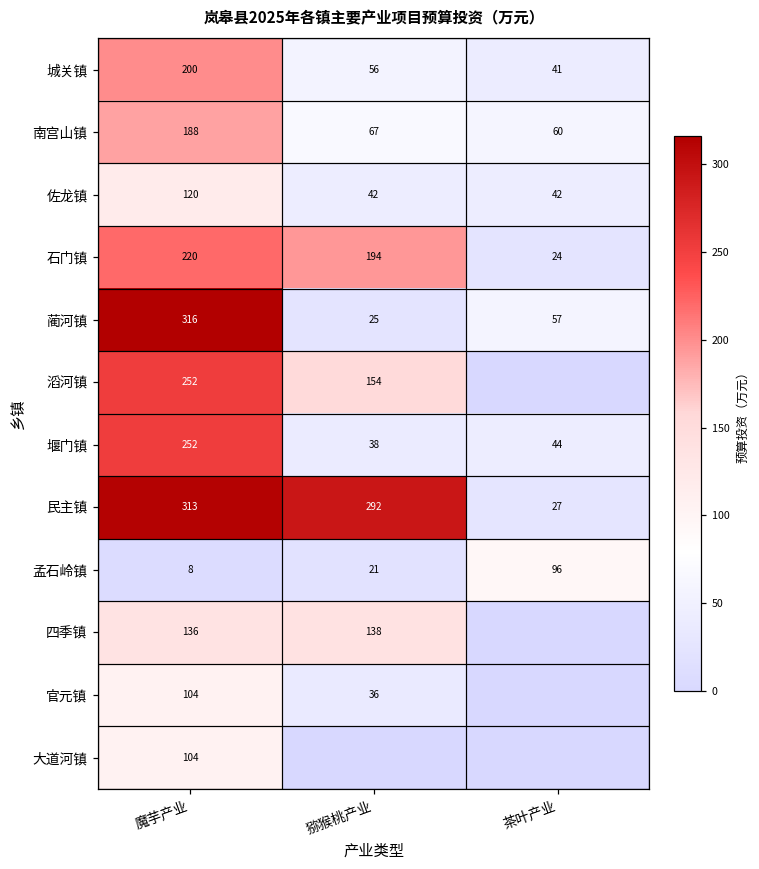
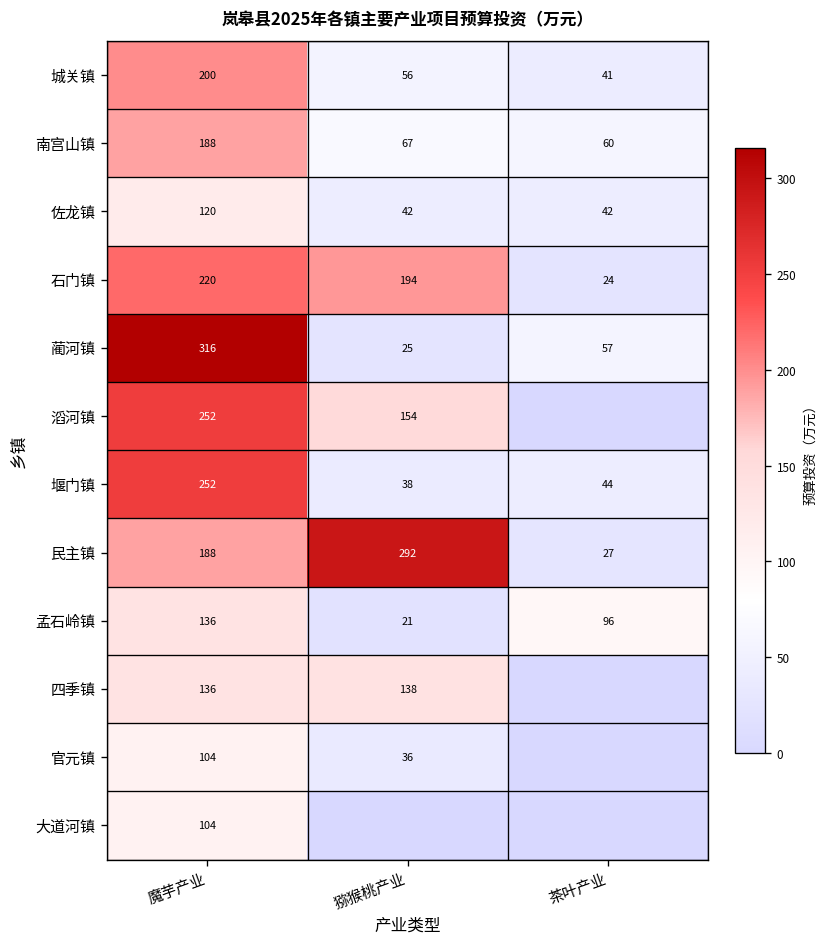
  {
    "城关镇": {
      "魔芋产业": 200,
      "猕猴桃产业": 56,
      "茶叶产业": 41
    },
    "南宫山镇": {
      "魔芋产业": 188,
      "猕猴桃产业": 67,
      "茶叶产业": 60
    },
    "佐龙镇": {
      "魔芋产业": 120,
      "猕猴桃产业": 42,
      "茶叶产业": 42
    },
    "石门镇": {
      "魔芋产业": 220,
      "猕猴桃产业": 194,
      "茶叶产业": 24
    },
    "蔺河镇": {
      "魔芋产业": 316,
      "猕猴桃产业": 25,
      "茶叶产业": 57
    },
    "滔河镇": {
      "魔芋产业": 252,
      "猕猴桃产业": 154
    },
    "堰门镇": {
      "魔芋产业": 252,
      "猕猴桃产业": 38,
      "茶叶产业": 44
    },
    "民主镇": {
-     "魔芋产业": 313,
+     "魔芋产业": 188,
      "猕猴桃产业": 292,
      "茶叶产业": 27
    },
    "孟石岭镇": {
-     "魔芋产业": 8,
+     "魔芋产业": 136,
      "猕猴桃产业": 21,
      "茶叶产业": 96
    },
    "四季镇": {
      "魔芋产业": 136,
      "猕猴桃产业": 138
    },
    "官元镇": {
      "魔芋产业": 104,
      "猕猴桃产业": 36
    },
    "大道河镇": {
      "魔芋产业": 104
    }
  }
